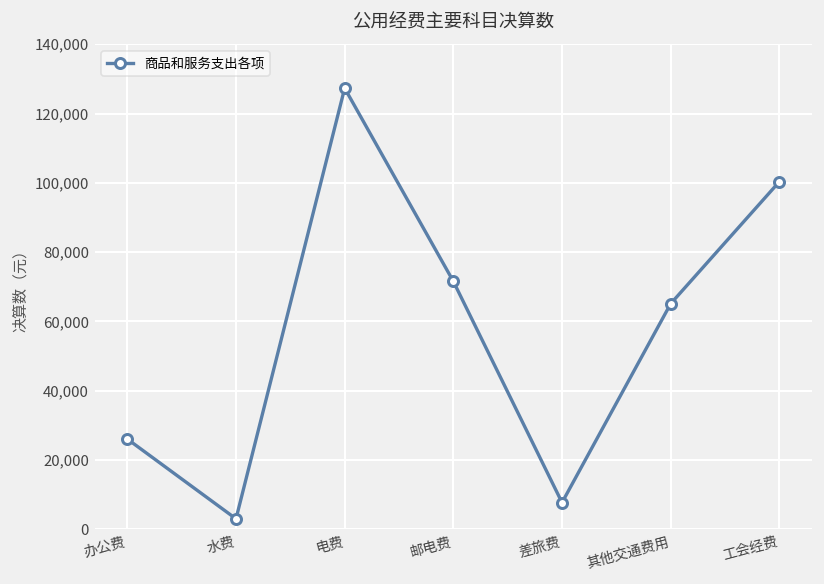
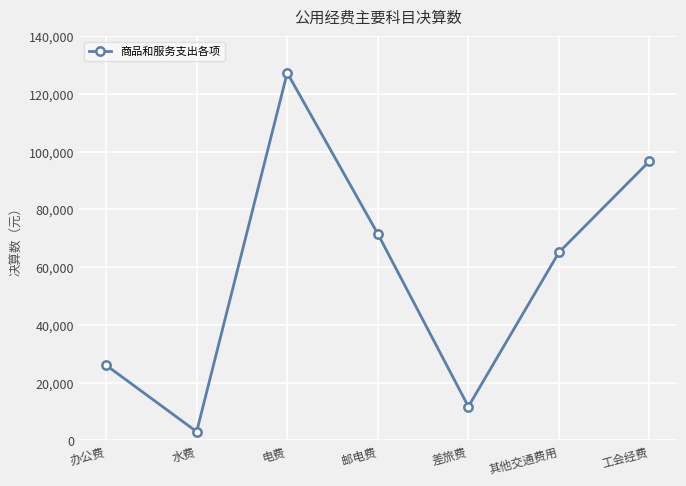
  {
    "办公费": "26,000",
    "水费": "3,000",
    "电费": "127,000",
    "邮电费": "72,000",
-   "差旅费": "8,000",
+   "差旅费": "12,000",
    "其他交通费用": "65,000",
-   "工会经费": "100,000"
+   "工会经费": "97,000"
  }
